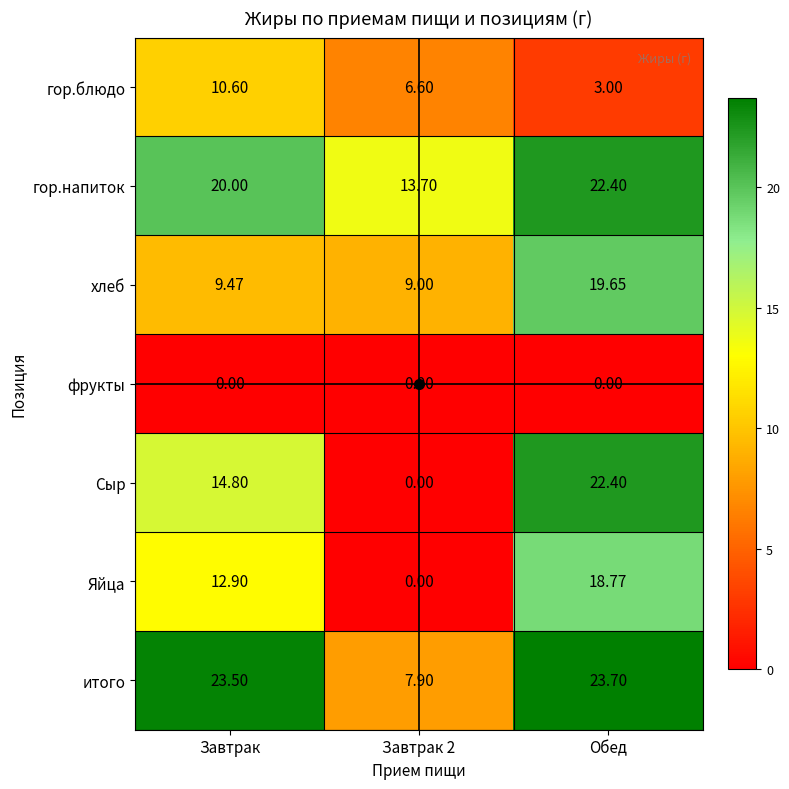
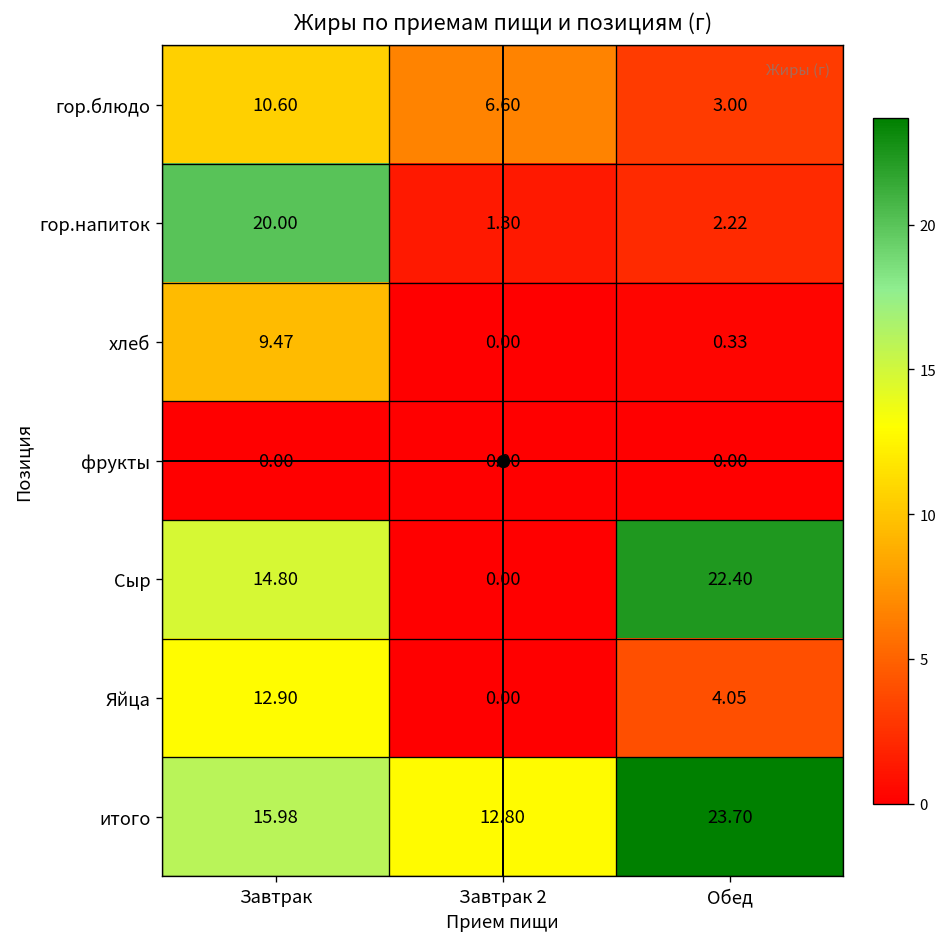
  {
    "гор.блюдо": {
      "Завтрак": 10.60,
      "Завтрак 2": 6.60
    },
    "гор.напиток": {
      "Завтрак": 20.00,
-     "Завтрак 2": 13.70,
-     "Обед": 22.40
+     "Завтрак 2": 1.30,
+     "Обед": 2.22
    },
    "хлеб": {
      "Завтрак": 9.47,
-     "Завтрак 2": 9.00,
-     "Обед": 19.65
+     "Завтрак 2": 0.00,
+     "Обед": 0.33
    },
    "фрукты": {
      "Завтрак": 0.00,
      "Обед": 0.00
    },
    "Сыр": {
      "Завтрак": 14.80,
      "Завтрак 2": 0.00,
      "Обед": 22.40
    },
    "Яйца": {
      "Завтрак": 12.90,
      "Завтрак 2": 0.00,
-     "Обед": 18.77
+     "Обед": 4.05
    },
    "итого": {
-     "Завтрак": 23.50,
-     "Завтрак 2": 7.90,
+     "Завтрак": 15.98,
+     "Завтрак 2": 12.80,
      "Обед": 23.70
    }
  }
